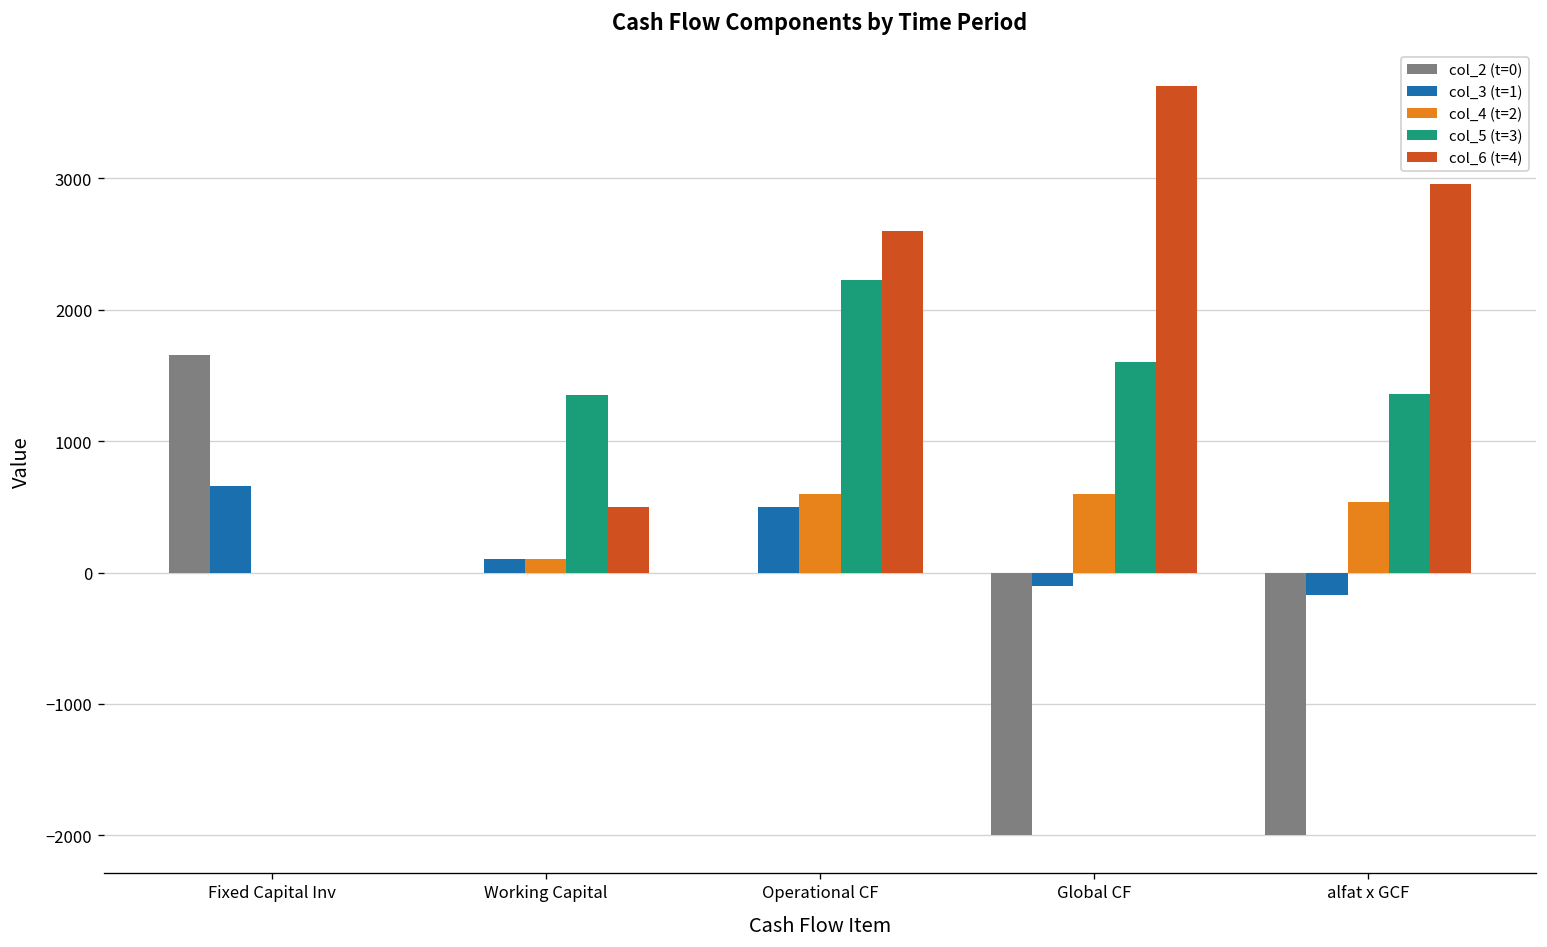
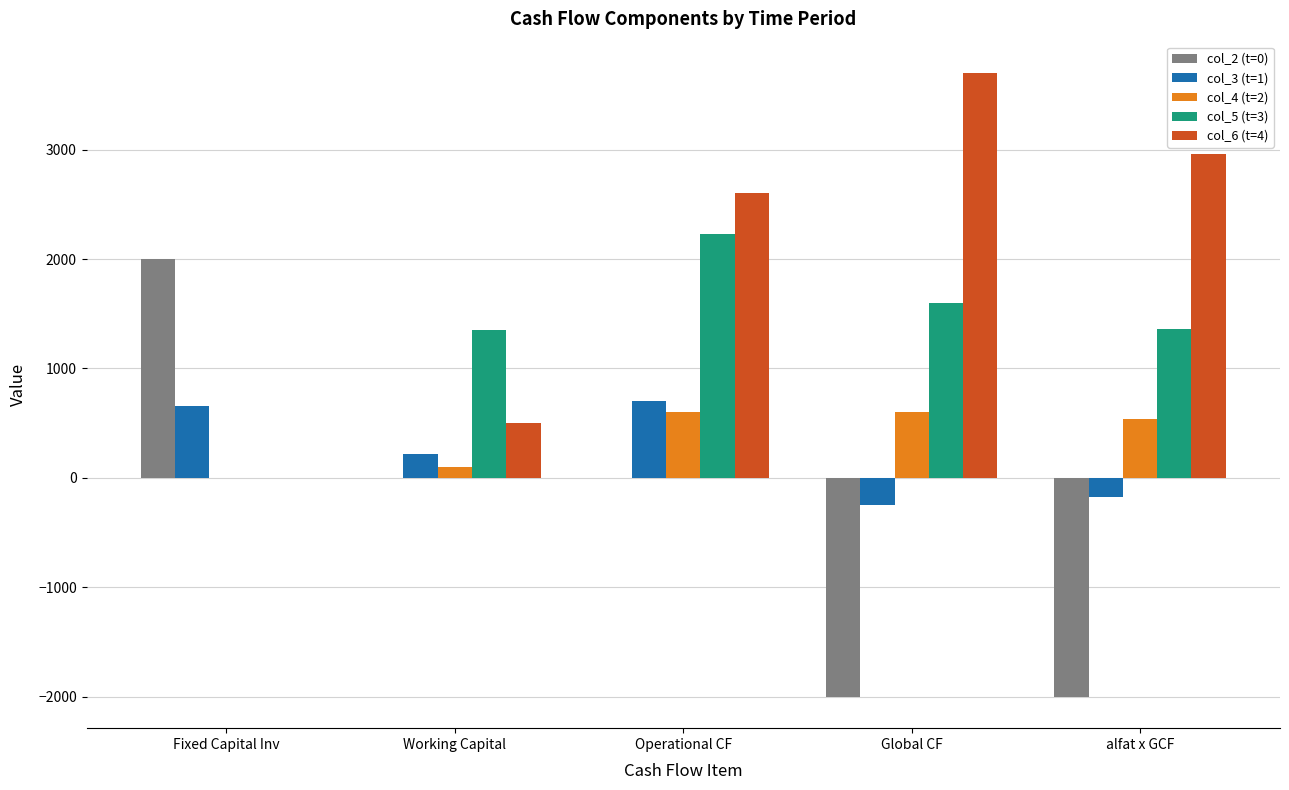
  {
    "col_2 (t=0)": {
-     "Fixed Capital Inv": 1660,
+     "Fixed Capital Inv": 2000,
      "Working Capital": 0,
      "Operational CF": 0,
      "Global CF": -2000,
      "alfat x GCF": -2000
    },
    "col_3 (t=1)": {
      "Fixed Capital Inv": 660,
-     "Working Capital": 100,
-     "Operational CF": 500,
-     "Global CF": -100,
+     "Working Capital": 220,
+     "Operational CF": 700,
+     "Global CF": -250,
      "alfat x GCF": -170
    },
    "col_5 (t=3)": {
      "Fixed Capital Inv": 0,
      "Working Capital": 1350,
      "Operational CF": 2220,
      "Global CF": 1600,
      "alfat x GCF": 1360
    }
  }
